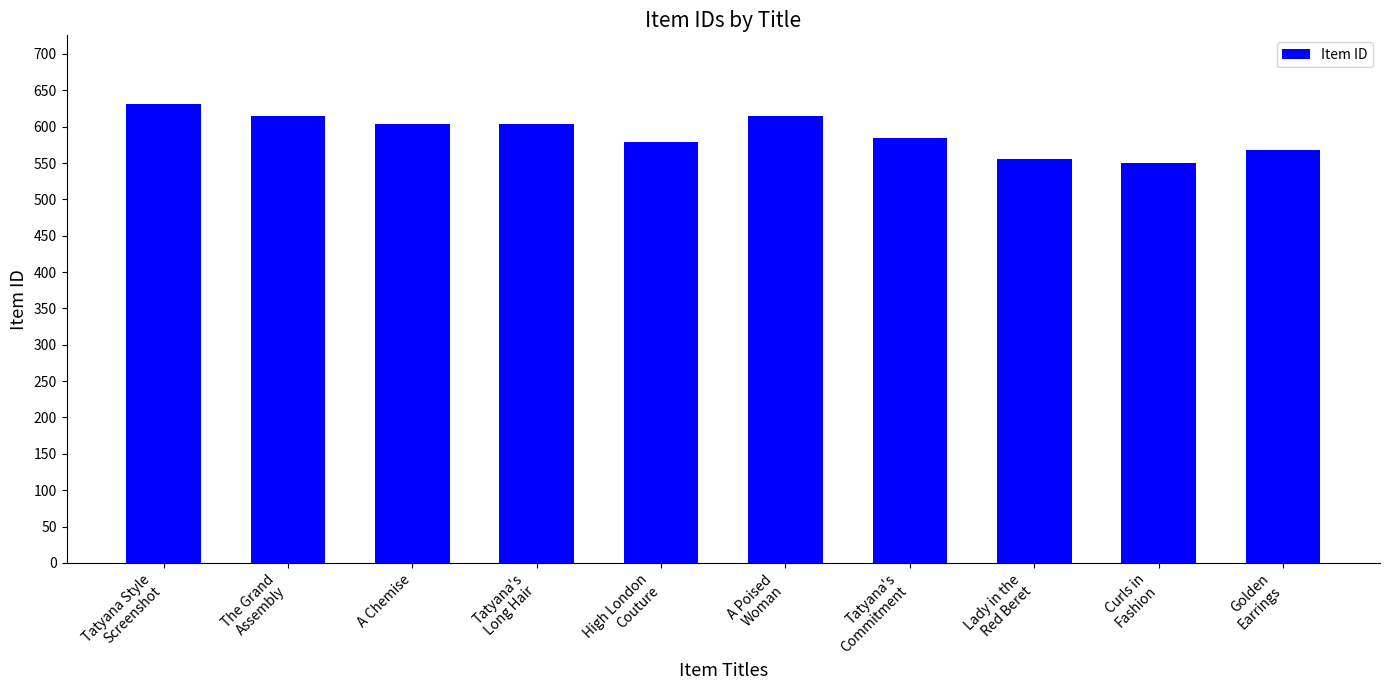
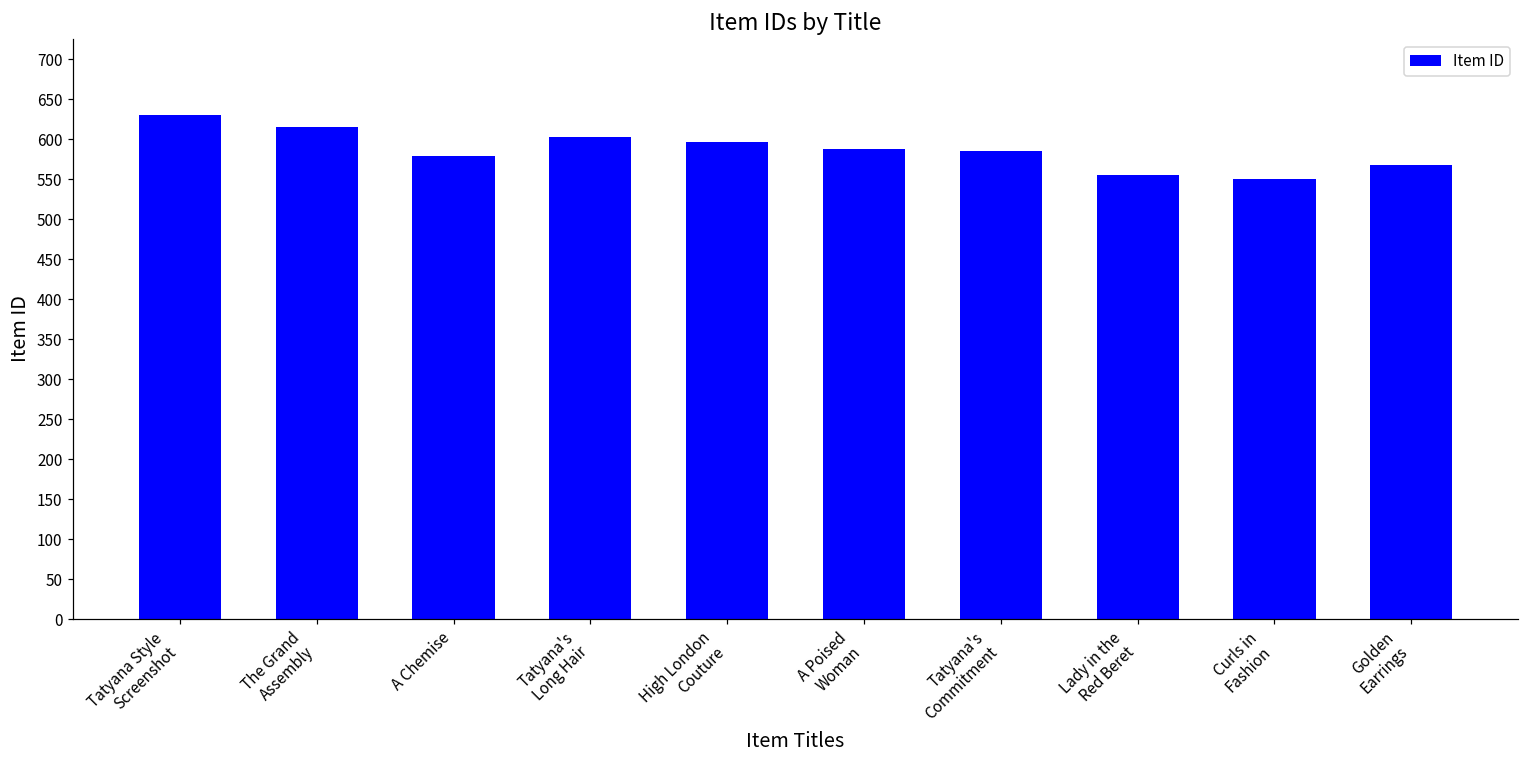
  {
    "Tatyana Style Screenshot": 630,
    "The Grand Assembly": 620,
-   "A Chemise": 600,
+   "A Chemise": 580,
    "Tatyana's Long Hair": 600,
-   "High London Couture": 580,
-   "A Poised Woman": 620,
+   "High London Couture": 600,
+   "A Poised Woman": 590,
    "Tatyana's Commitment": 590,
    "Lady in the Red Beret": 560,
    "Curls in Fashion": 550,
    "Golden Earrings": 570
  }
